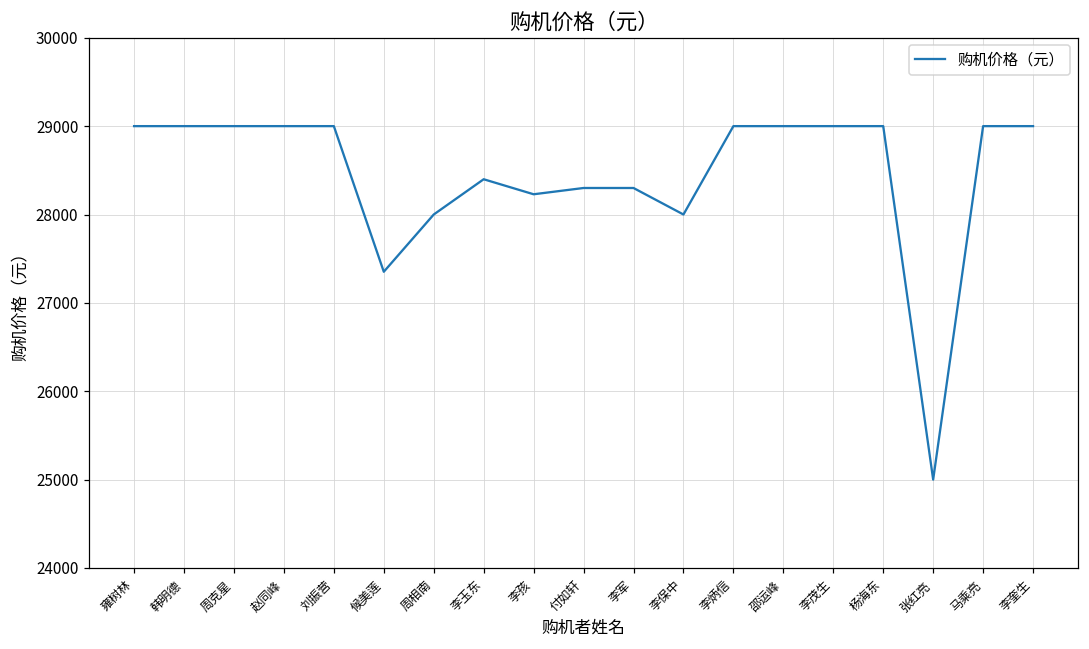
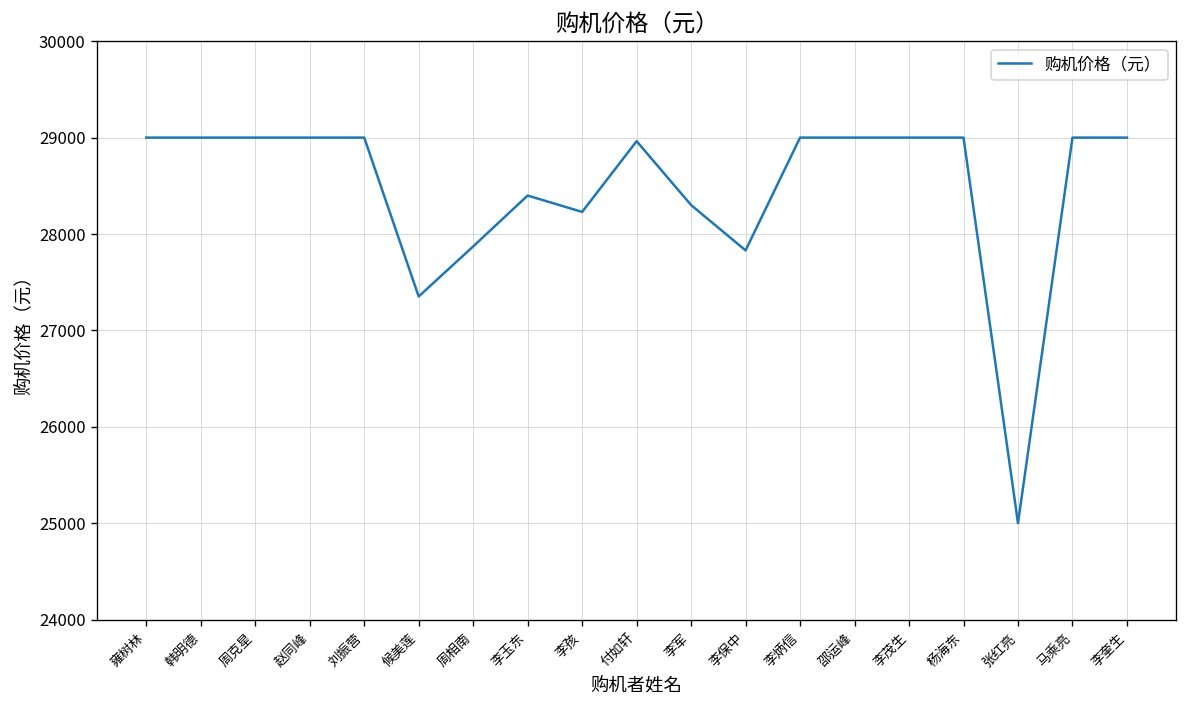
  {
    "雍树林": 29000,
    "韩明德": 29000,
    "周克星": 29000,
    "赵同峰": 29000,
    "刘振营": 29000,
    "候美莲": 27400,
-   "周相南": 28000,
+   "周相南": 27900,
    "李玉东": 28400,
    "李孩": 28200,
-   "付如轩": 28300,
+   "付如轩": 29000,
    "李军": 28300,
-   "李保中": 28000,
+   "李保中": 27800,
    "李炳信": 29000,
    "邵运峰": 29000,
    "李茂生": 29000,
    "杨海东": 29000,
    "张红亮": 25000,
    "马乘亮": 29000,
    "李奎生": 29000
  }
